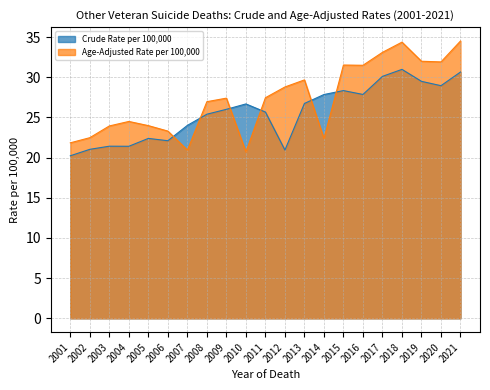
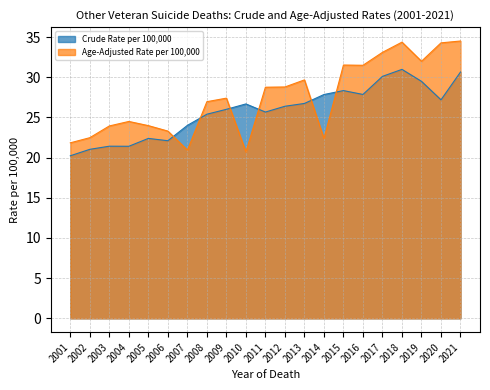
  {
    "Crude Rate per 100,000": {
      "2001": 20,
      "2002": 21,
      "2003": 21,
      "2004": 21,
      "2005": 22,
      "2006": 22,
      "2007": 24,
      "2008": 25,
      "2009": 26,
      "2010": 27,
      "2011": 26,
-     "2012": 21,
+     "2012": 26,
      "2013": 27,
      "2014": 28,
      "2015": 28,
      "2016": 28,
      "2017": 30,
      "2018": 31,
      "2019": 29,
-     "2020": 29,
+     "2020": 27,
      "2021": 31
    },
    "Age-Adjusted Rate per 100,000": {
      "2001": 22,
      "2002": 22,
      "2003": 24,
      "2004": 25,
      "2005": 24,
      "2006": 23,
      "2007": 21,
      "2008": 27,
      "2009": 27,
      "2010": 21,
-     "2011": 27,
+     "2011": 29,
      "2012": 29,
      "2013": 30,
      "2014": 22,
      "2015": 32,
      "2016": 31,
      "2017": 33,
      "2018": 34,
      "2019": 32,
-     "2020": 32,
+     "2020": 34,
      "2021": 35
    }
  }
